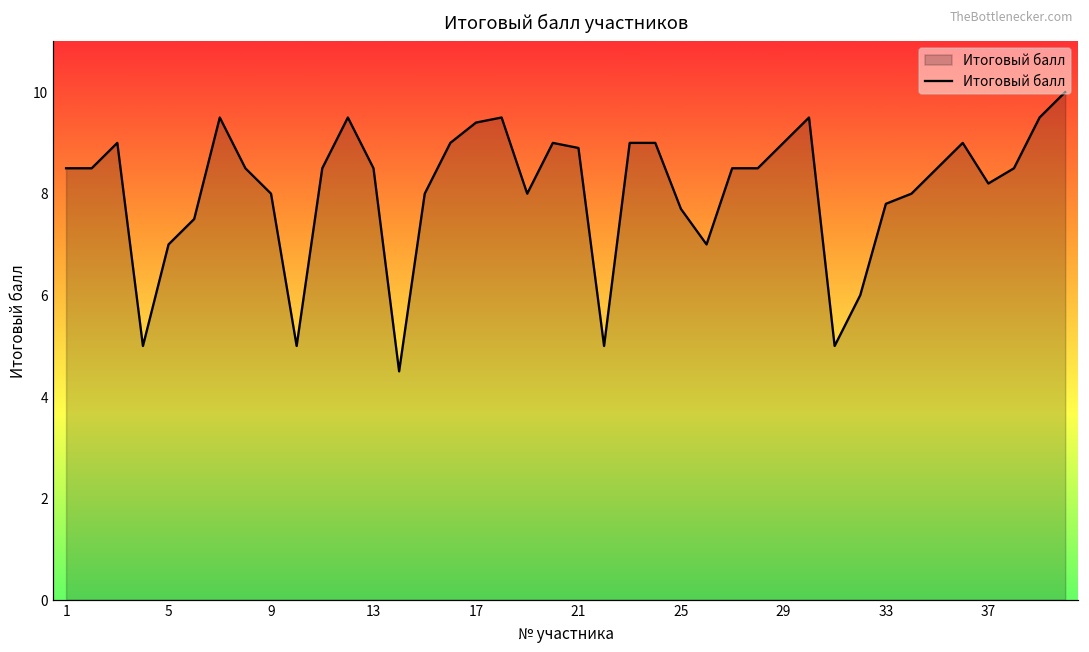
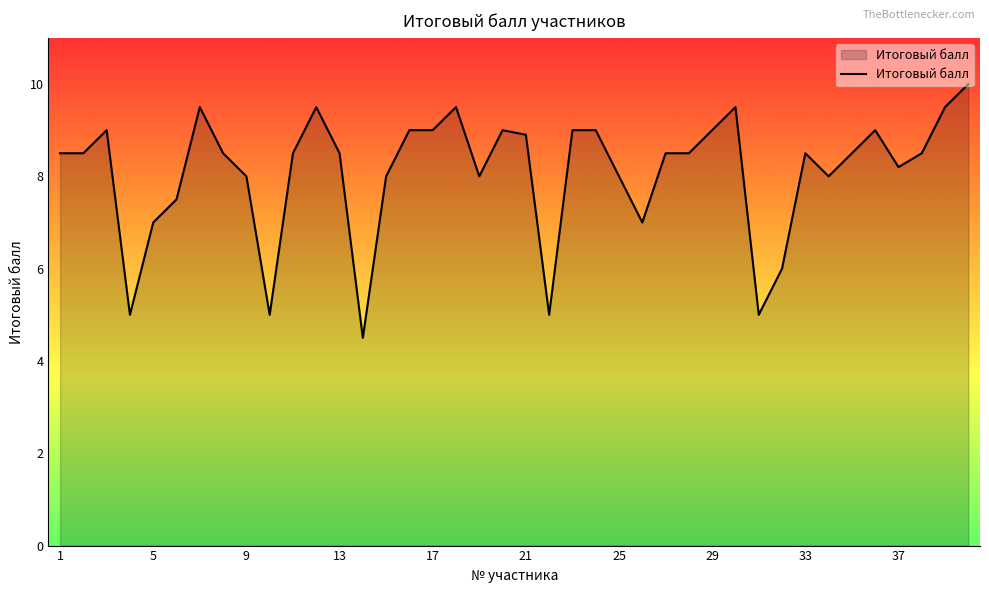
  {
    "1": 8.5,
    "5": 7.0,
    "9": 8.0,
    "13": 8.5,
-   "17": 9.4,
+   "17": 9.0,
    "21": 8.9,
-   "25": 7.7,
+   "25": 8.0,
    "29": 9.0,
-   "33": 7.8,
+   "33": 8.5,
    "37": 8.2
  }
